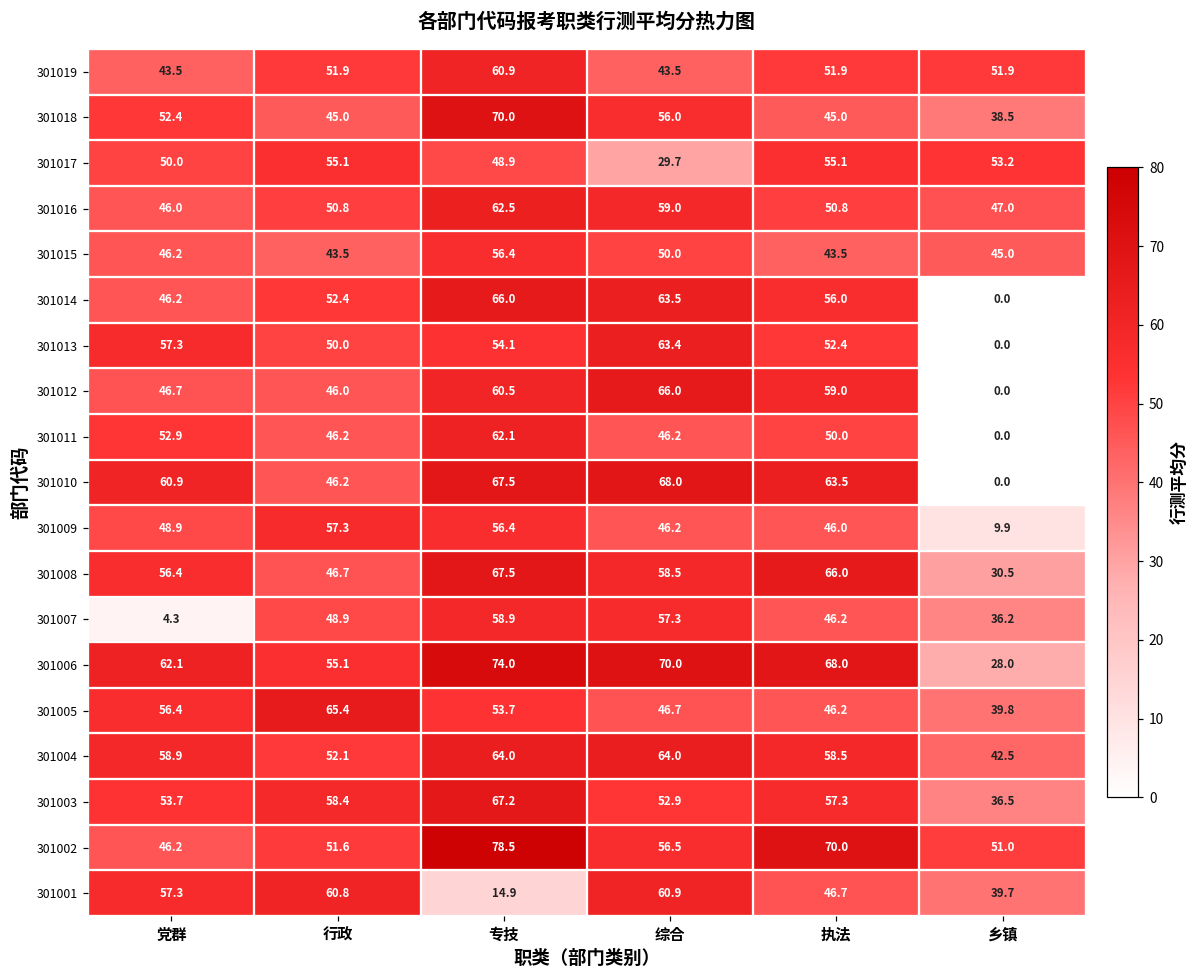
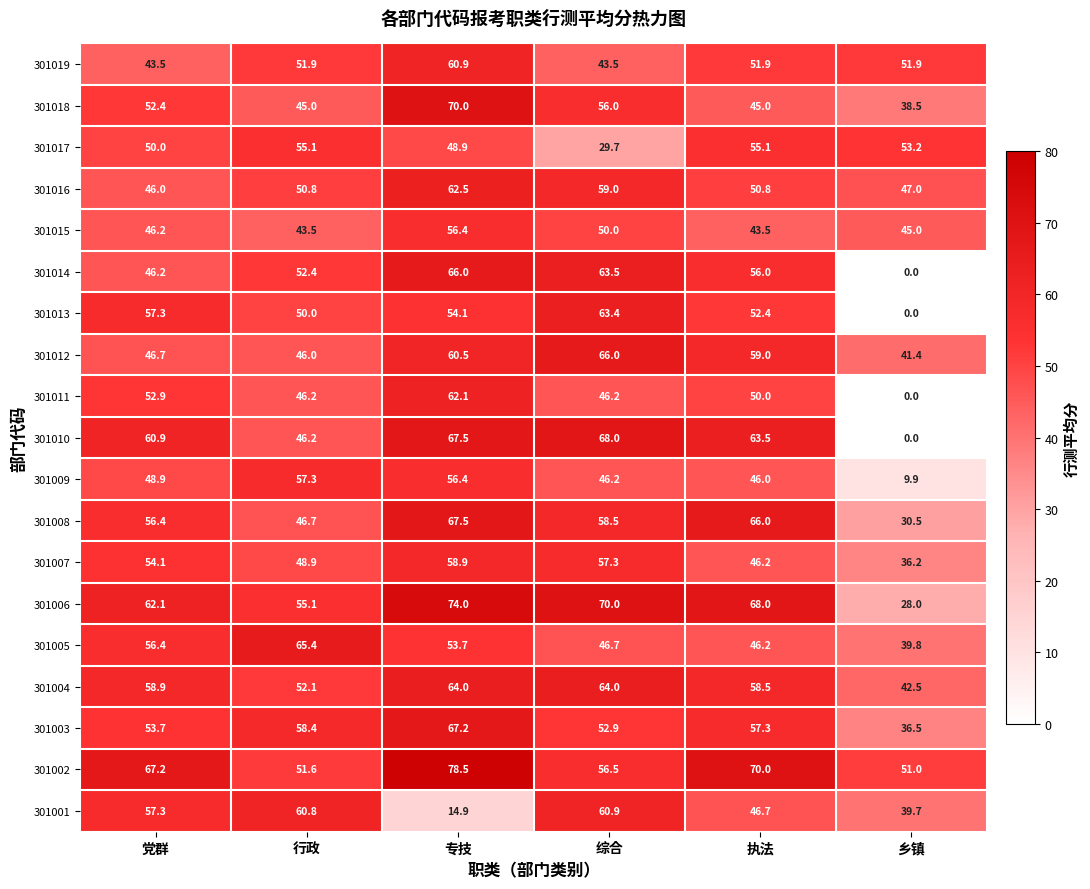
  {
    "301019": {
      "党群": 43.5,
      "行政": 51.9,
      "专技": 60.9,
      "综合": 43.5,
      "执法": 51.9,
      "乡镇": 51.9
    },
    "301018": {
      "党群": 52.4,
      "行政": 45.0,
      "专技": 70.0,
      "综合": 56.0,
      "执法": 45.0,
      "乡镇": 38.5
    },
    "301017": {
      "党群": 50.0,
      "行政": 55.1,
      "专技": 48.9,
      "综合": 29.7,
      "执法": 55.1,
      "乡镇": 53.2
    },
    "301016": {
      "党群": 46.0,
      "行政": 50.8,
      "专技": 62.5,
      "综合": 59.0,
      "执法": 50.8,
      "乡镇": 47.0
    },
    "301015": {
      "党群": 46.2,
      "行政": 43.5,
      "专技": 56.4,
      "综合": 50.0,
      "执法": 43.5,
      "乡镇": 45.0
    },
    "301014": {
      "党群": 46.2,
      "行政": 52.4,
      "专技": 66.0,
      "综合": 63.5,
      "执法": 56.0,
      "乡镇": 0.0
    },
    "301013": {
      "党群": 57.3,
      "行政": 50.0,
      "专技": 54.1,
      "综合": 63.4,
      "执法": 52.4,
      "乡镇": 0.0
    },
    "301012": {
      "党群": 46.7,
      "行政": 46.0,
      "专技": 60.5,
      "综合": 66.0,
      "执法": 59.0,
-     "乡镇": 0.0
+     "乡镇": 41.4
    },
    "301011": {
      "党群": 52.9,
      "行政": 46.2,
      "专技": 62.1,
      "综合": 46.2,
      "执法": 50.0,
      "乡镇": 0.0
    },
    "301010": {
      "党群": 60.9,
      "行政": 46.2,
      "专技": 67.5,
      "综合": 68.0,
      "执法": 63.5,
      "乡镇": 0.0
    },
    "301009": {
      "党群": 48.9,
      "行政": 57.3,
      "专技": 56.4,
      "综合": 46.2,
      "执法": 46.0,
      "乡镇": 9.9
    },
    "301008": {
      "党群": 56.4,
      "行政": 46.7,
      "专技": 67.5,
      "综合": 58.5,
      "执法": 66.0,
      "乡镇": 30.5
    },
    "301007": {
-     "党群": 4.3,
+     "党群": 54.1,
      "行政": 48.9,
      "专技": 58.9,
      "综合": 57.3,
      "执法": 46.2,
      "乡镇": 36.2
    },
    "301006": {
      "党群": 62.1,
      "行政": 55.1,
      "专技": 74.0,
      "综合": 70.0,
      "执法": 68.0,
      "乡镇": 28.0
    },
    "301005": {
      "党群": 56.4,
      "行政": 65.4,
      "专技": 53.7,
      "综合": 46.7,
      "执法": 46.2,
      "乡镇": 39.8
    },
    "301004": {
      "党群": 58.9,
      "行政": 52.1,
      "专技": 64.0,
      "综合": 64.0,
      "执法": 58.5,
      "乡镇": 42.5
    },
    "301003": {
      "党群": 53.7,
      "行政": 58.4,
      "专技": 67.2,
      "综合": 52.9,
      "执法": 57.3,
      "乡镇": 36.5
    },
    "301002": {
-     "党群": 46.2,
+     "党群": 67.2,
      "行政": 51.6,
      "专技": 78.5,
      "综合": 56.5,
      "执法": 70.0,
      "乡镇": 51.0
    },
    "301001": {
      "党群": 57.3,
      "行政": 60.8,
      "专技": 14.9,
      "综合": 60.9,
      "执法": 46.7,
      "乡镇": 39.7
    }
  }
